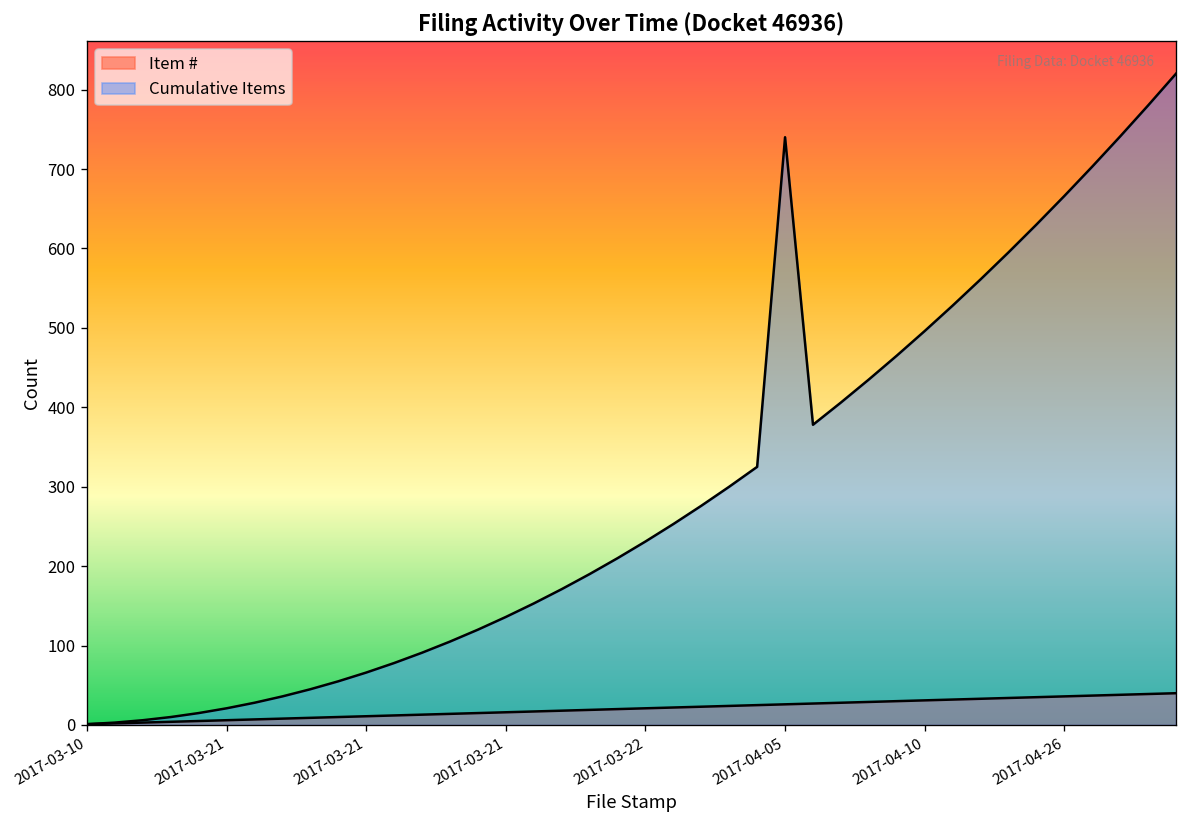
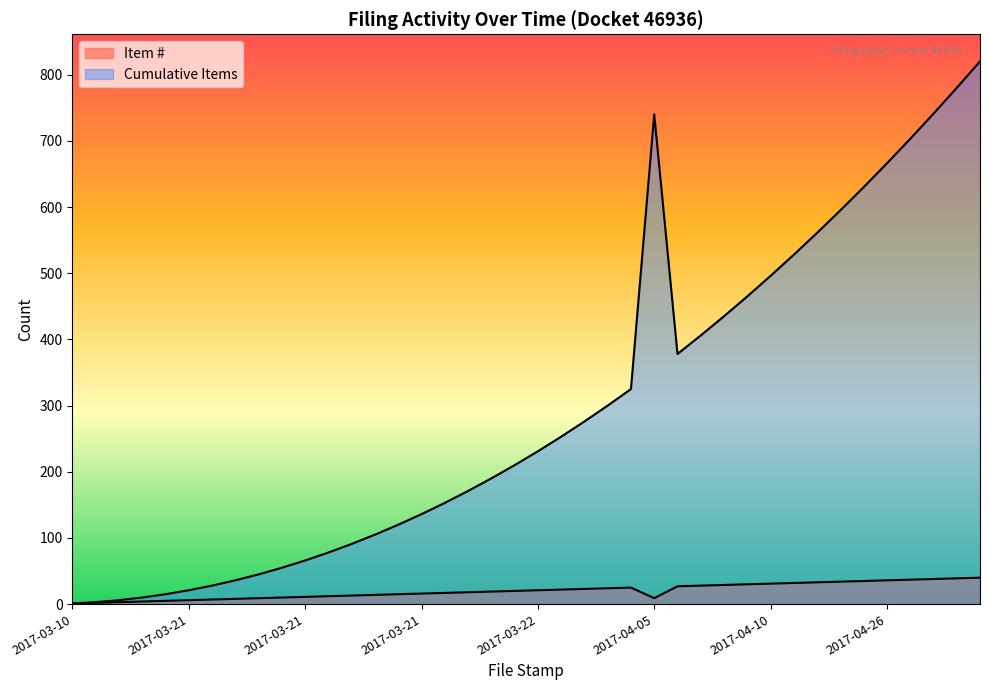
  {
    "Item #": {
-     "2017-04-05": 30
+     "2017-04-05": 10
    },
    "Cumulative Items": {
      "2017-04-05": 740
    }
  }
